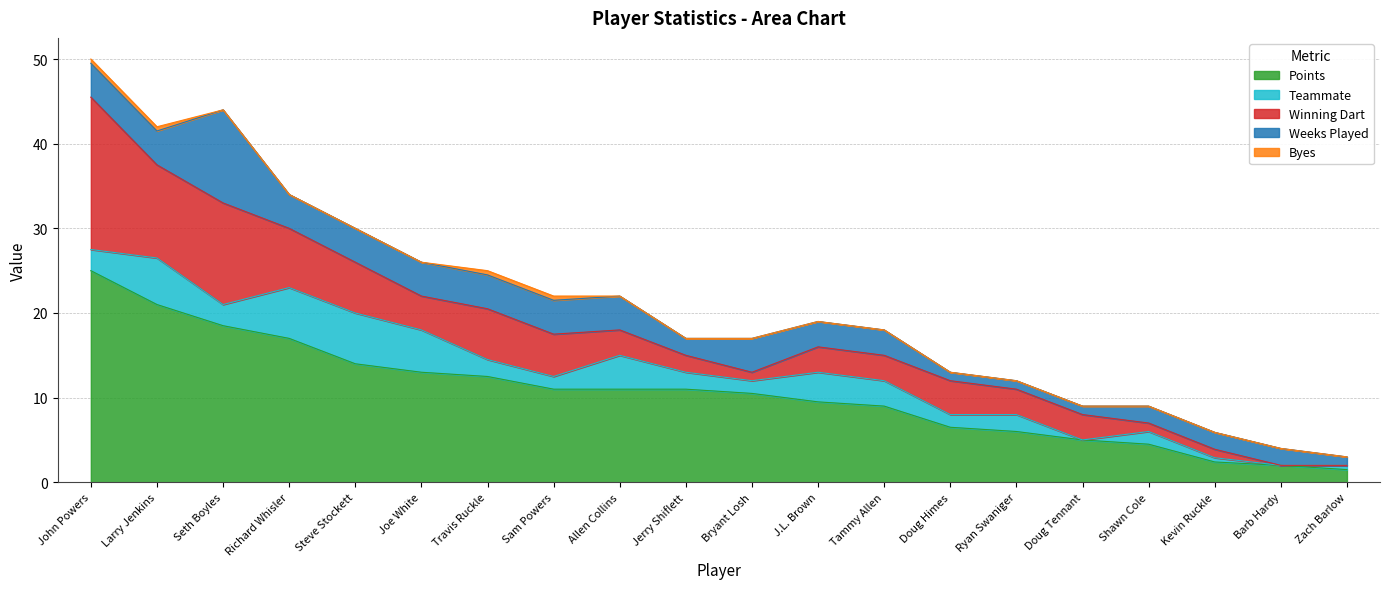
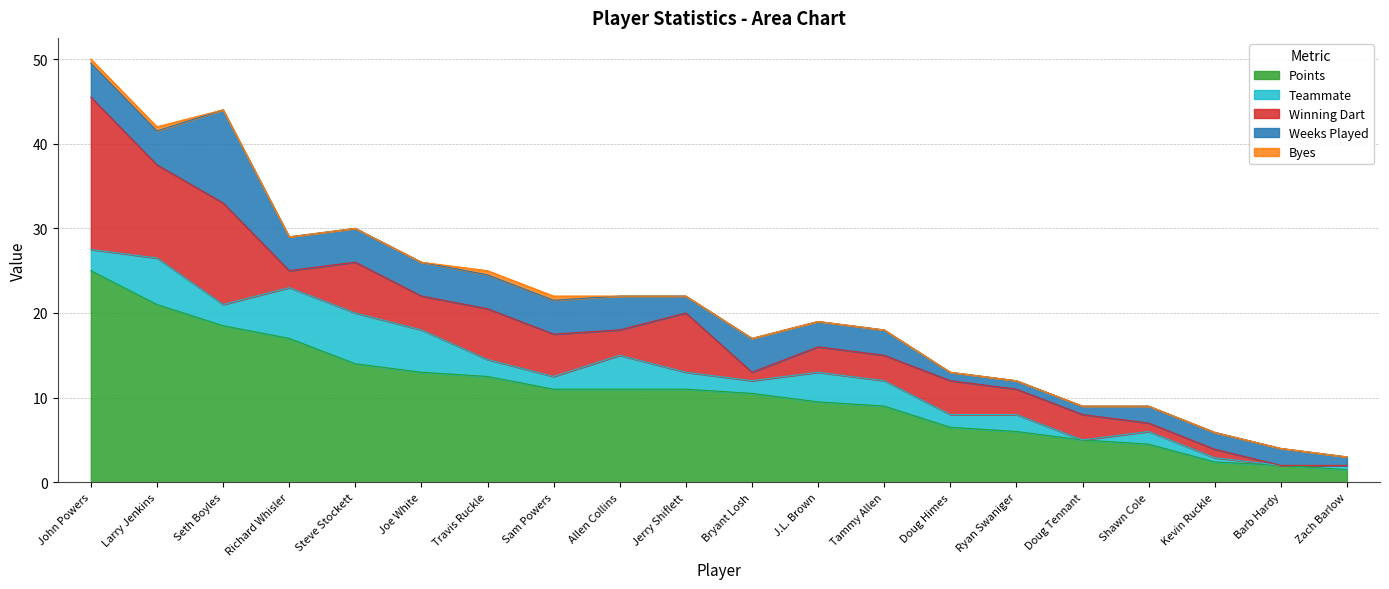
  {
    "Points": {
      "John Powers": 25,
      "Larry Jenkins": 21,
      "Seth Boyles": 19,
      "Richard Whisler": 17,
      "Steve Stockett": 14,
      "Joe White": 13,
      "Travis Ruckle": 13,
      "Sam Powers": 11,
      "Allen Collins": 11,
      "Jerry Shiflett": 11,
      "Bryant Losh": 11,
      "J.L. Brown": 10,
      "Tammy Allen": 9,
      "Doug Himes": 7,
      "Ryan Swaniger": 6,
      "Shawn Cole": 5,
      "Kevin Ruckle": 2,
      "Zach Barlow": 2
    },
    "Teammate": {
      "John Powers": 3,
      "Larry Jenkins": 6,
      "Seth Boyles": 3,
      "Richard Whisler": 6,
      "Steve Stockett": 6,
      "Joe White": 5,
      "Travis Ruckle": 2,
      "Sam Powers": 2,
      "Allen Collins": 4,
      "Jerry Shiflett": 2,
      "Bryant Losh": 2,
      "J.L. Brown": 4,
      "Tammy Allen": 3,
      "Doug Himes": 2,
      "Ryan Swaniger": 2,
      "Shawn Cole": 2,
      "Kevin Ruckle": 1
    },
    "Winning Dart": {
      "John Powers": 18,
      "Larry Jenkins": 11,
      "Seth Boyles": 12,
-     "Richard Whisler": 7,
+     "Richard Whisler": 2,
      "Steve Stockett": 6,
      "Joe White": 4,
      "Travis Ruckle": 6,
      "Sam Powers": 5,
      "Allen Collins": 3,
-     "Jerry Shiflett": 2,
+     "Jerry Shiflett": 7,
      "Bryant Losh": 1,
      "J.L. Brown": 3,
      "Tammy Allen": 3,
      "Doug Himes": 4,
      "Ryan Swaniger": 3,
      "Doug Tennant": 3,
      "Shawn Cole": 1,
      "Kevin Ruckle": 1
    },
    "Weeks Played": {
      "John Powers": 4,
      "Larry Jenkins": 4,
      "Travis Ruckle": 4,
      "Sam Powers": 4
    },
    "Byes": {
      "John Powers": 1,
      "Larry Jenkins": 1,
      "Travis Ruckle": 1,
      "Sam Powers": 1
    }
  }
